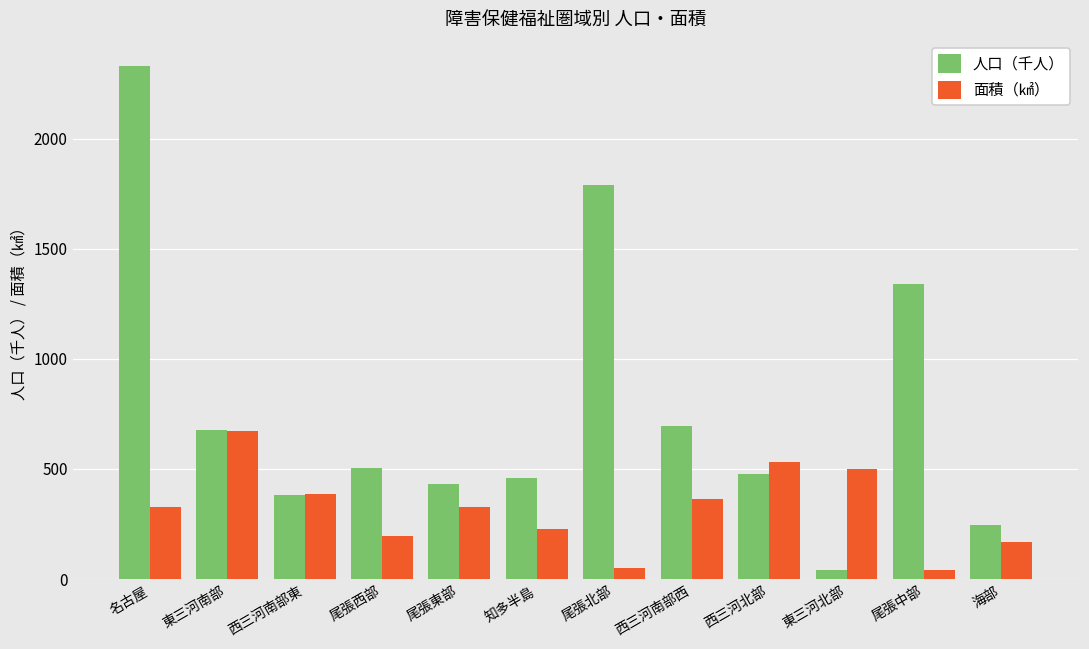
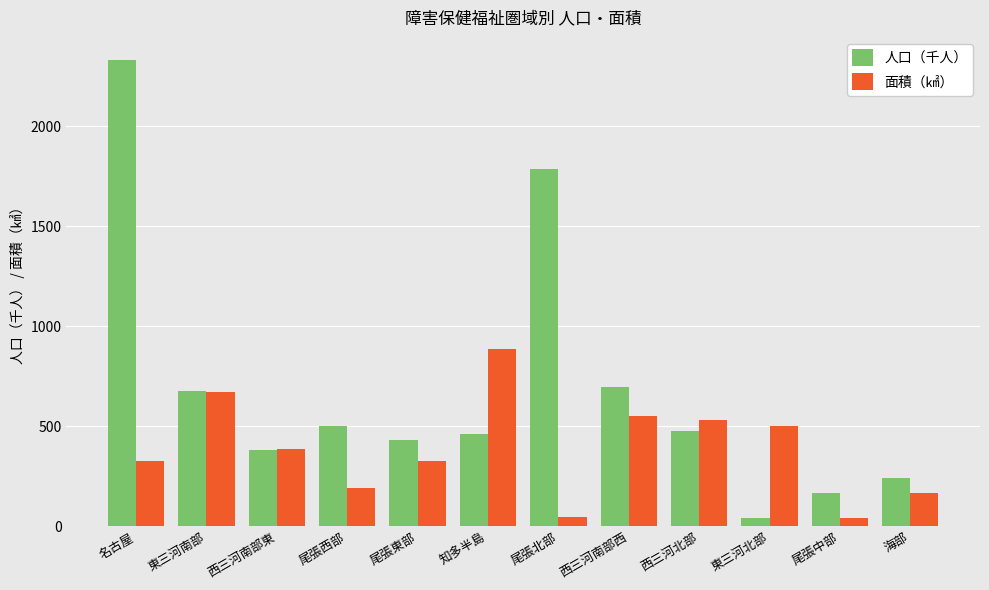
  {
    "人口（千人）": {
      "名古屋": 2330,
      "東三河南部": 680,
      "西三河南部東": 380,
      "尾張西部": 500,
      "尾張東部": 430,
      "知多半島": 460,
      "尾張北部": 1790,
      "西三河南部西": 700,
      "西三河北部": 480,
      "東三河北部": 40,
-     "尾張中部": 1340,
+     "尾張中部": 170,
      "海部": 240
    },
    "面積（㎢）": {
      "名古屋": 330,
      "東三河南部": 670,
      "西三河南部東": 390,
      "尾張西部": 190,
      "尾張東部": 330,
-     "知多半島": 230,
+     "知多半島": 890,
      "尾張北部": 50,
-     "西三河南部西": 360,
+     "西三河南部西": 550,
      "西三河北部": 530,
      "東三河北部": 500,
      "尾張中部": 40,
      "海部": 170
    }
  }
